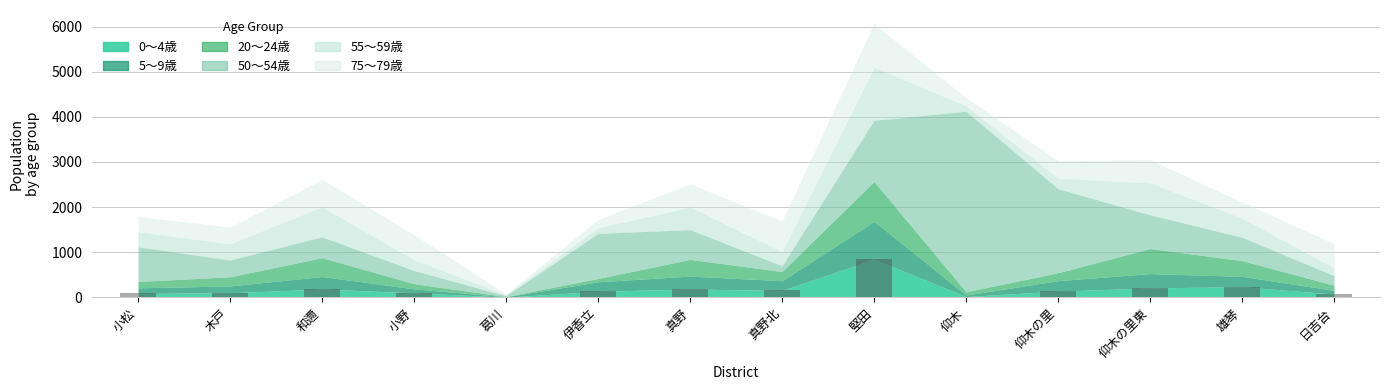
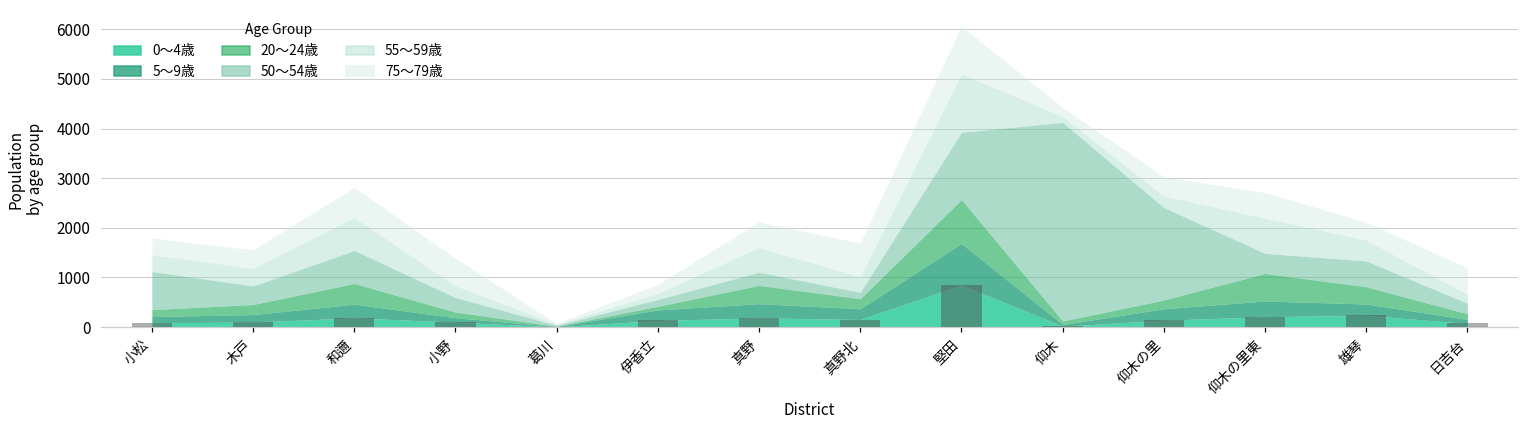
  {
    "50～54歳": {
      "小松": 800,
      "木戸": 400,
-     "和邇": 500,
+     "和邇": 700,
      "小野": 300,
-     "伊香立": 1000,
-     "真野": 700,
+     "伊香立": 100,
+     "真野": 300,
      "真野北": 100,
      "堅田": 1400,
      "仰木": 4000,
      "仰木の里": 1900,
-     "仰木の里東": 700,
+     "仰木の里東": 400,
      "雄琴": 500,
      "日吉台": 200
    }
  }
